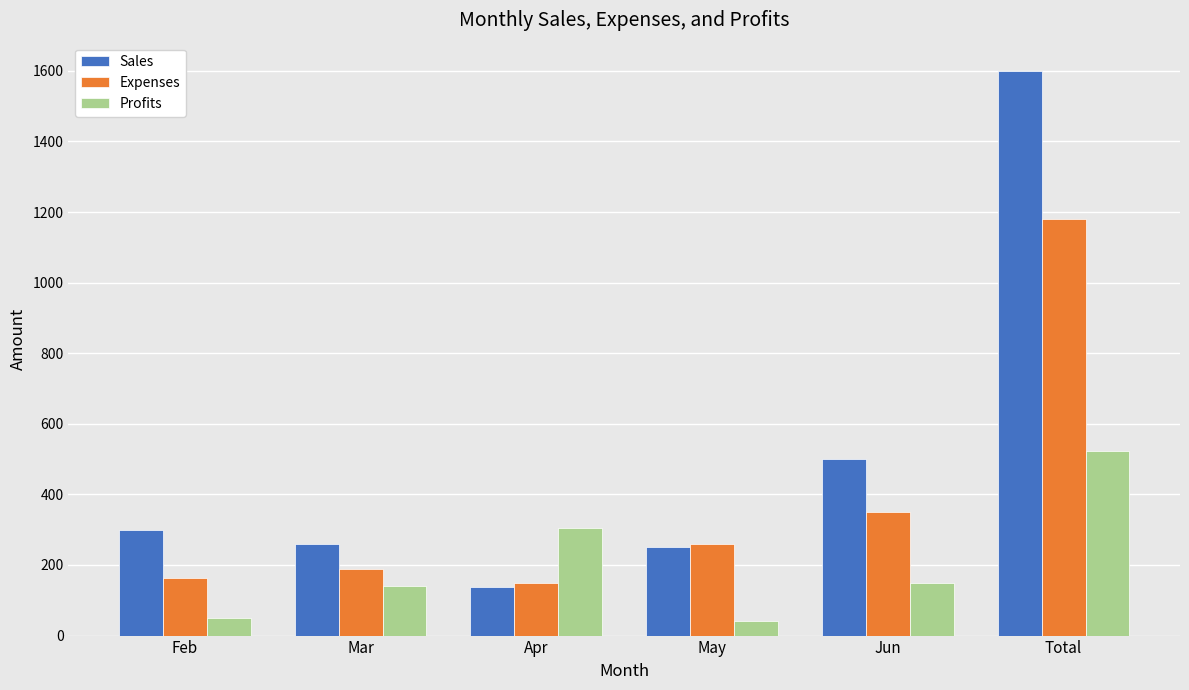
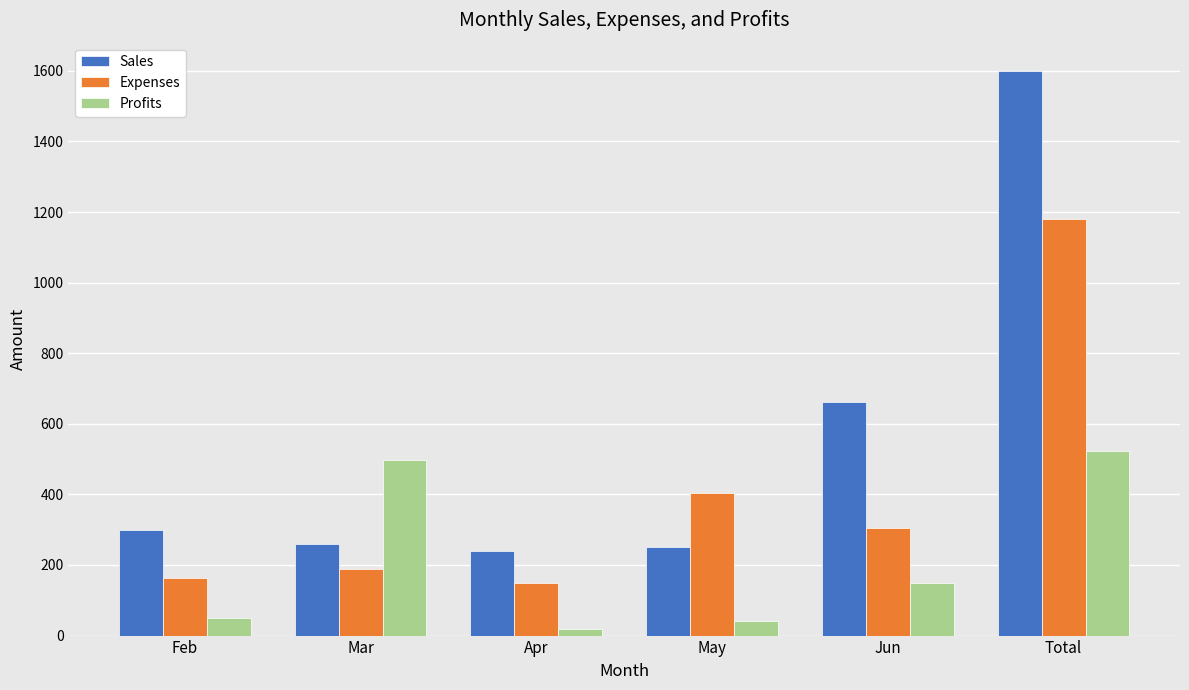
  {
    "Sales": {
      "Feb": 300,
      "Mar": 260,
-     "Apr": 140,
+     "Apr": 240,
      "May": 250,
-     "Jun": 500,
+     "Jun": 660,
      "Total": 1600
    },
    "Expenses": {
      "Feb": 160,
      "Mar": 190,
      "Apr": 150,
-     "May": 260,
-     "Jun": 350,
+     "May": 410,
+     "Jun": 310,
      "Total": 1180
    },
    "Profits": {
      "Feb": 50,
-     "Mar": 140,
-     "Apr": 310,
+     "Mar": 500,
+     "Apr": 20,
      "May": 40,
      "Jun": 150,
      "Total": 520
    }
  }
